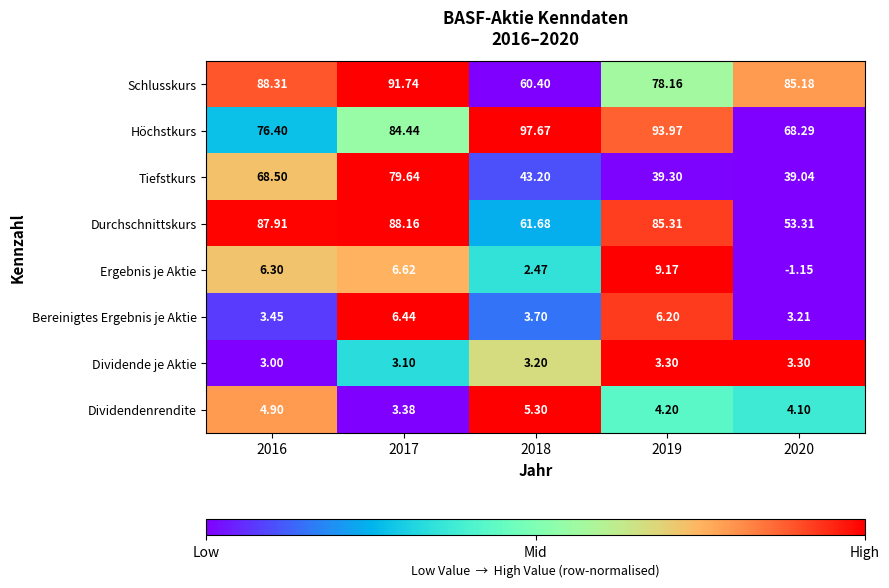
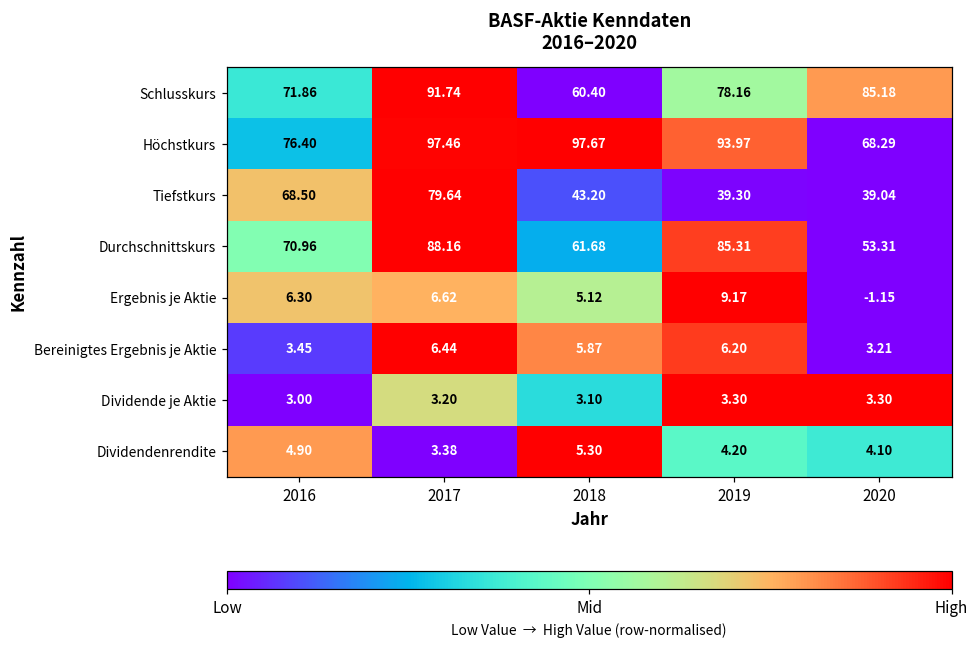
  {
    "Schlusskurs": {
-     "2016": 88.31,
+     "2016": 71.86,
      "2017": 91.74,
      "2018": 60.40,
      "2019": 78.16,
      "2020": 85.18
    },
    "Höchstkurs": {
      "2016": 76.40,
-     "2017": 84.44,
+     "2017": 97.46,
      "2018": 97.67,
      "2019": 93.97,
      "2020": 68.29
    },
    "Tiefstkurs": {
      "2016": 68.50,
      "2017": 79.64,
      "2018": 43.20,
      "2019": 39.30,
      "2020": 39.04
    },
    "Durchschnittskurs": {
-     "2016": 87.91,
+     "2016": 70.96,
      "2017": 88.16,
      "2018": 61.68,
      "2019": 85.31,
      "2020": 53.31
    },
    "Ergebnis je Aktie": {
      "2016": 6.30,
      "2017": 6.62,
-     "2018": 2.47,
+     "2018": 5.12,
      "2019": 9.17,
      "2020": -1.15
    },
    "Bereinigtes Ergebnis je Aktie": {
      "2016": 3.45,
      "2017": 6.44,
-     "2018": 3.70,
+     "2018": 5.87,
      "2019": 6.20,
      "2020": 3.21
    },
    "Dividende je Aktie": {
      "2016": 3.00,
-     "2017": 3.10,
-     "2018": 3.20,
+     "2017": 3.20,
+     "2018": 3.10,
      "2019": 3.30,
      "2020": 3.30
    },
    "Dividendenrendite": {
      "2016": 4.90,
      "2017": 3.38,
      "2018": 5.30,
      "2019": 4.20,
      "2020": 4.10
    }
  }
